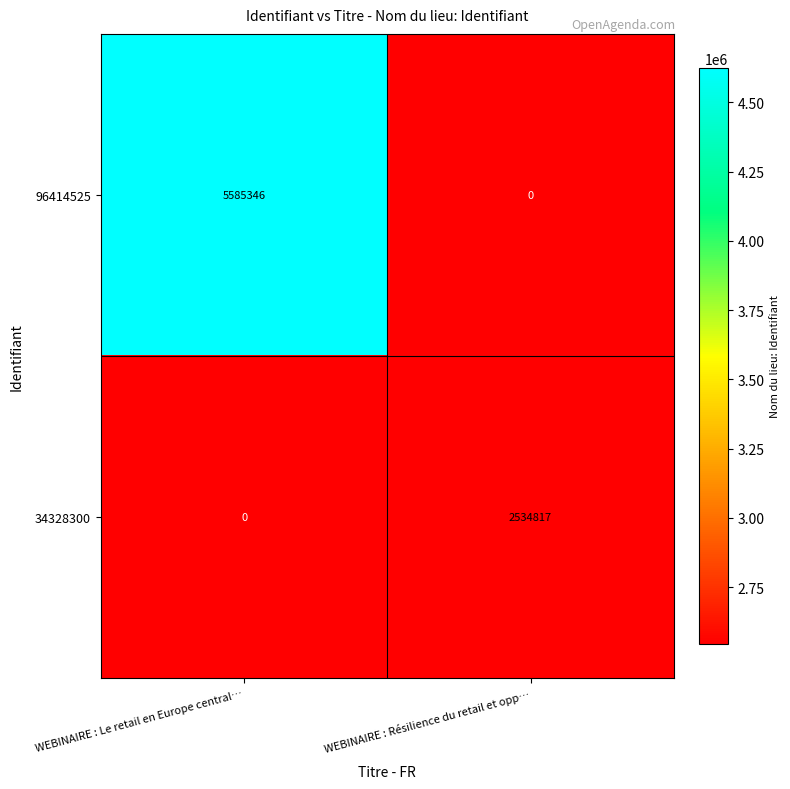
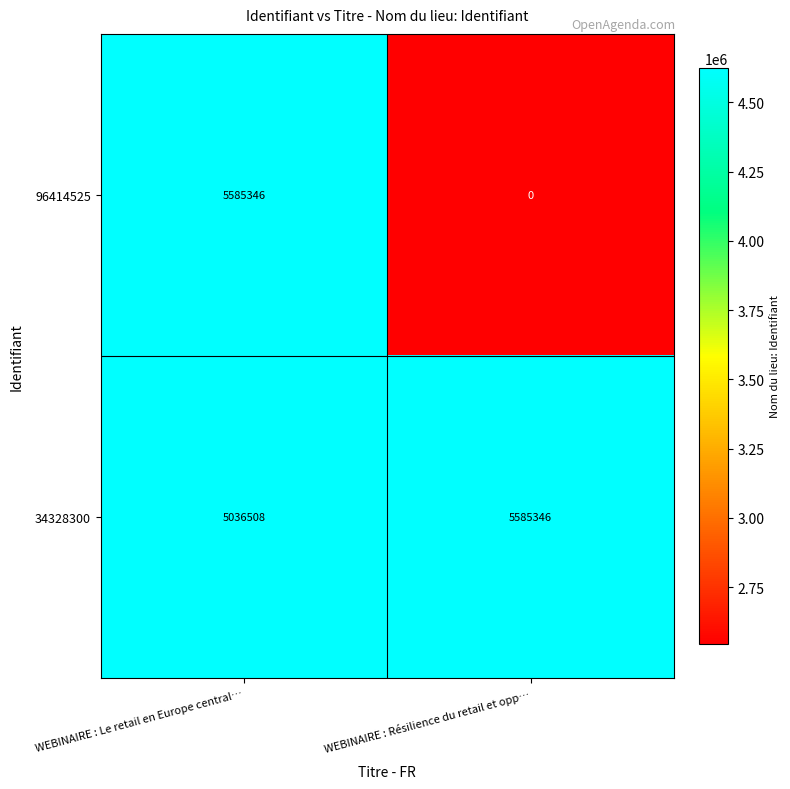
  {
    "96414525": {
      "WEBINAIRE : Le retail en Europe central…": 5585346,
      "WEBINAIRE : Résilience du retail et opp…": 0
    },
    "34328300": {
-     "WEBINAIRE : Le retail en Europe central…": 0,
-     "WEBINAIRE : Résilience du retail et opp…": 2534817
+     "WEBINAIRE : Le retail en Europe central…": 5036508,
+     "WEBINAIRE : Résilience du retail et opp…": 5585346
    }
  }
